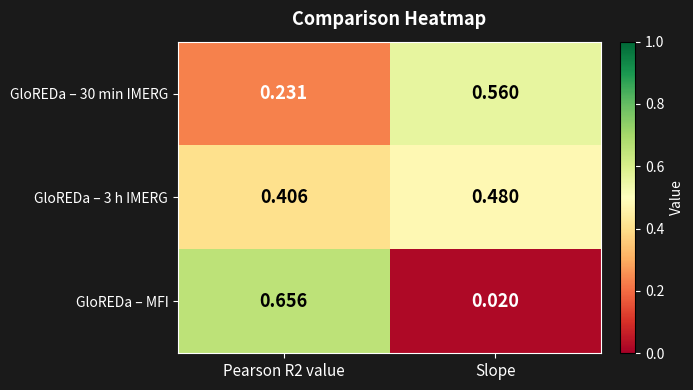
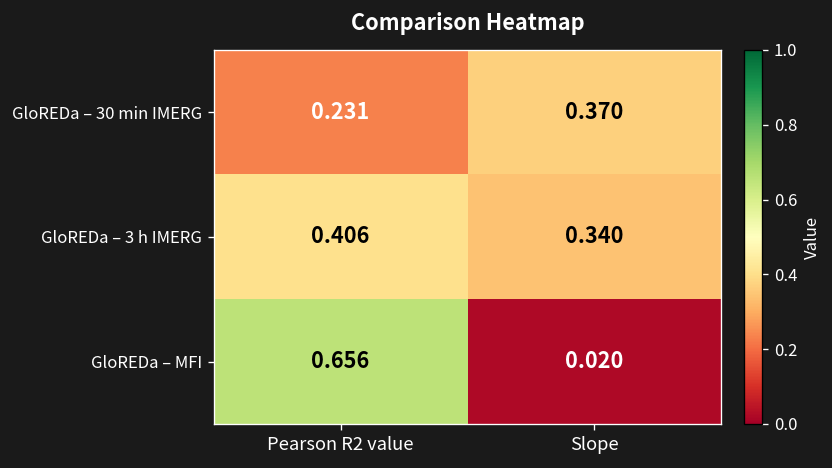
  {
    "GloREDa – 30 min IMERG": {
      "Pearson R2 value": 0.231,
-     "Slope": 0.560
+     "Slope": 0.370
    },
    "GloREDa – 3 h IMERG": {
      "Pearson R2 value": 0.406,
-     "Slope": 0.480
+     "Slope": 0.340
    },
    "GloREDa – MFI": {
      "Pearson R2 value": 0.656,
      "Slope": 0.020
    }
  }
